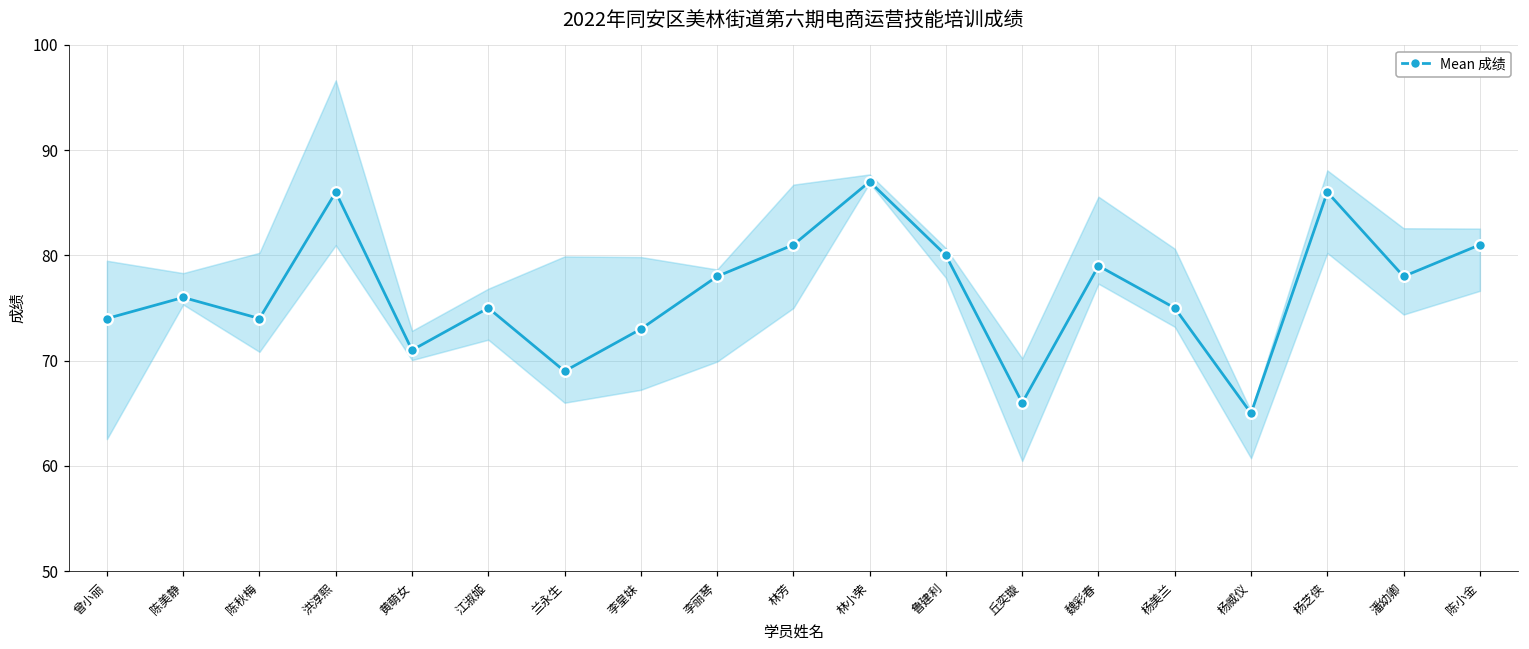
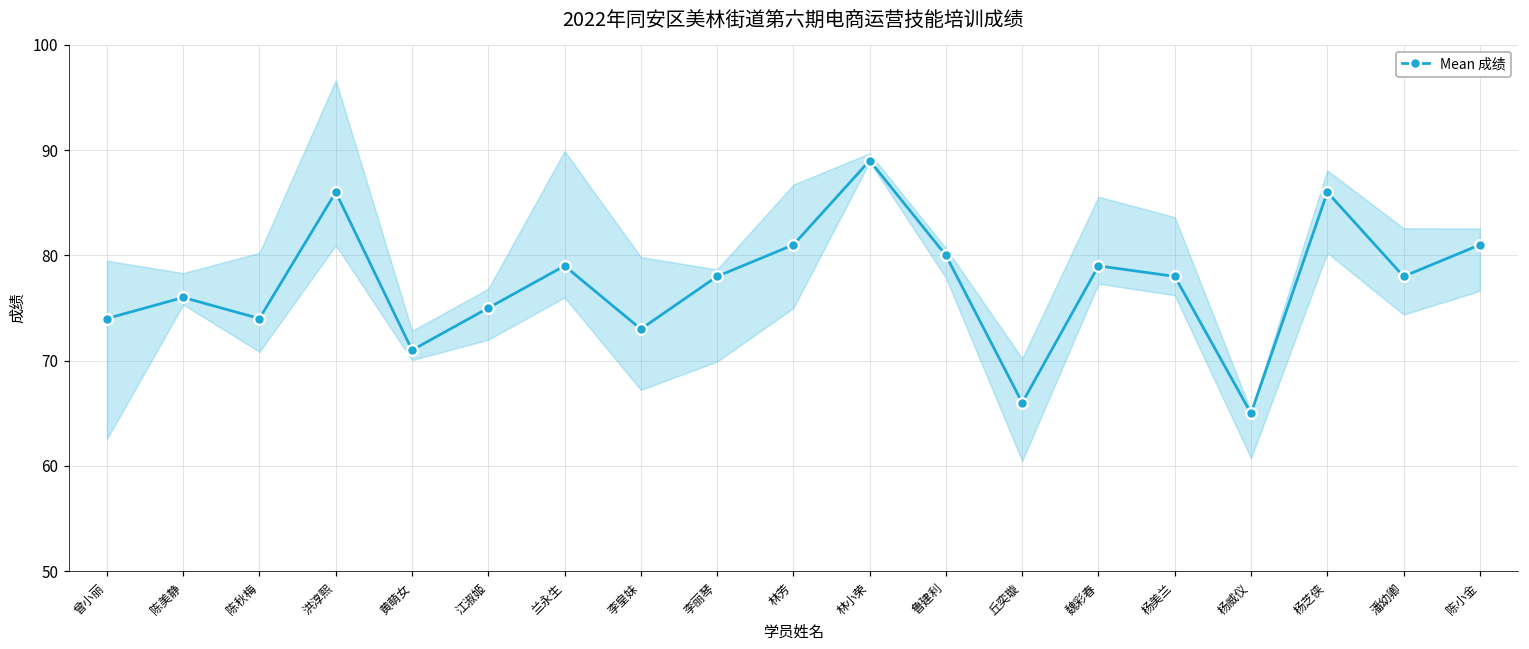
  {
    "Mean 成绩": {
      "曾小丽": 74,
      "陈美静": 76,
      "陈秋梅": 74,
      "洪淳熙": 86,
      "黄萌女": 71,
      "江淑姬": 75,
-     "兰永生": 69,
+     "兰永生": 79,
      "李皇妹": 73,
      "李丽琴": 78,
      "林芳": 81,
-     "林小荣": 87,
+     "林小荣": 89,
      "鲁建利": 80,
      "丘奕璇": 66,
      "魏彩春": 79,
-     "杨美兰": 75,
+     "杨美兰": 78,
      "杨芝侠": 86,
      "潘幼卿": 78,
      "陈小金": 81
    }
  }
